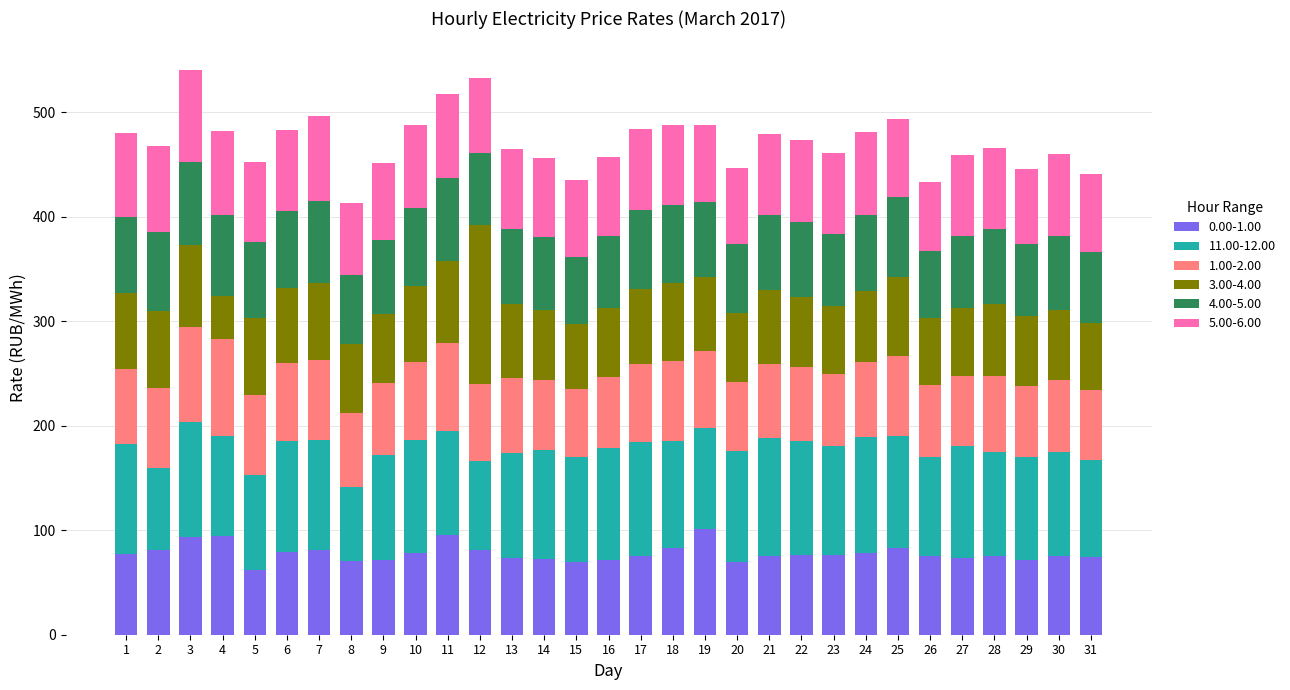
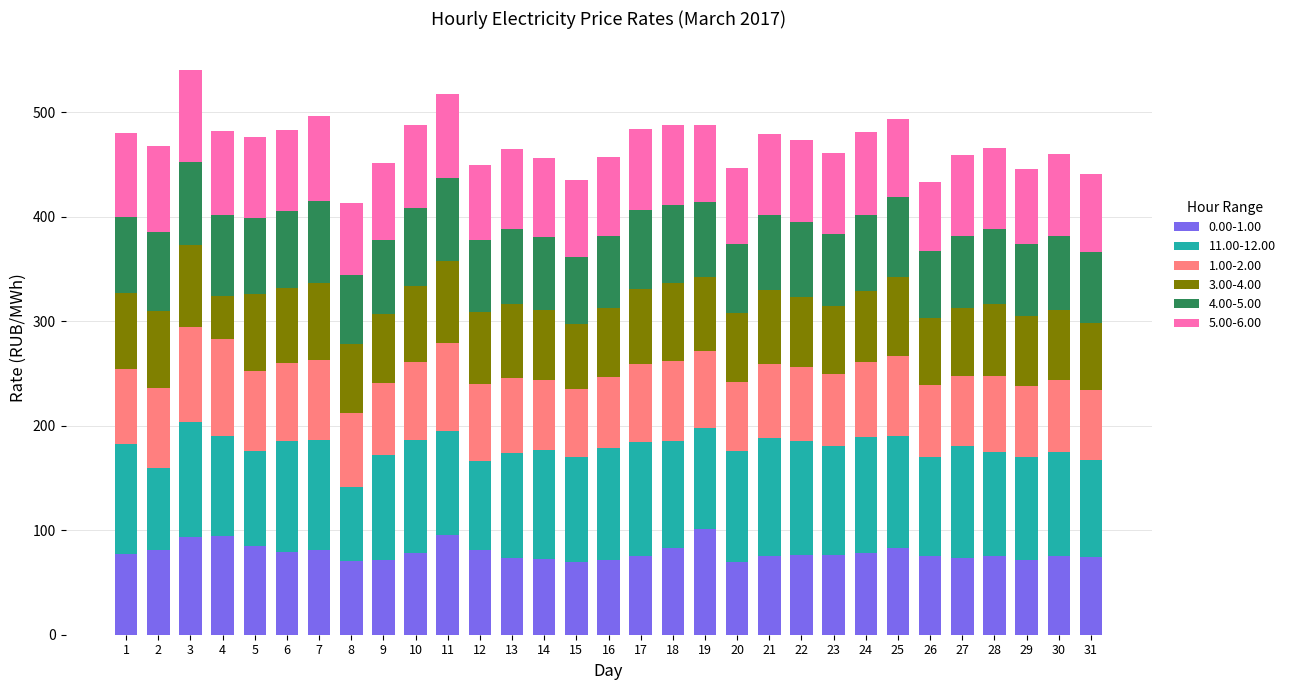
  {
    "0.00-1.00": {
      "1": 77,
      "2": 81,
      "3": 94,
      "4": 94,
-     "5": 62,
+     "5": 85,
      "6": 79,
      "7": 81,
      "8": 71,
      "9": 72,
      "10": 79,
      "11": 95,
      "12": 81,
      "13": 74,
      "14": 72,
      "15": 69,
      "16": 72,
      "17": 76,
      "18": 83,
      "19": 101,
      "20": 69,
      "21": 75,
      "22": 76,
      "23": 76,
      "24": 78,
      "25": 83,
      "26": 76,
      "27": 74,
      "28": 75,
      "29": 71,
      "30": 75,
      "31": 74
    },
    "11.00-12.00": {
      "1": 105,
      "2": 79,
      "3": 110,
      "4": 96,
      "5": 91,
      "6": 107,
      "7": 105,
      "8": 71,
      "9": 100,
      "10": 108,
      "11": 100,
      "12": 85,
      "13": 101,
      "14": 104,
      "15": 101,
      "16": 107,
      "17": 109,
      "18": 102,
      "19": 96,
      "20": 107,
      "21": 113,
      "22": 109,
      "23": 105,
      "24": 111,
      "25": 107,
      "26": 95,
      "27": 107,
      "28": 100,
      "29": 99,
      "30": 100,
      "31": 93
    },
    "3.00-4.00": {
      "1": 72,
      "2": 73,
      "3": 78,
      "4": 41,
      "5": 74,
      "6": 72,
      "7": 74,
      "8": 66,
      "9": 66,
      "10": 72,
      "11": 79,
-     "12": 151,
+     "12": 68,
      "13": 70,
      "14": 67,
      "15": 62,
      "16": 67,
      "17": 72,
      "18": 74,
      "19": 71,
      "20": 66,
      "21": 71,
      "22": 67,
      "23": 65,
      "24": 67,
      "25": 76,
      "26": 64,
      "27": 65,
      "28": 69,
      "29": 67,
      "30": 67,
      "31": 64
    },
    "4.00-5.00": {
      "1": 73,
      "2": 76,
      "3": 79,
      "4": 78,
      "5": 73,
      "6": 74,
      "7": 78,
      "8": 66,
      "9": 71,
      "10": 75,
      "11": 79,
      "12": 69,
      "13": 72,
      "14": 69,
      "15": 64,
      "16": 68,
      "17": 75,
      "18": 75,
      "19": 71,
      "20": 66,
      "21": 72,
      "22": 72,
      "23": 69,
      "24": 73,
      "25": 77,
      "26": 64,
      "27": 69,
      "28": 72,
      "29": 69,
      "30": 71,
      "31": 68
    }
  }
